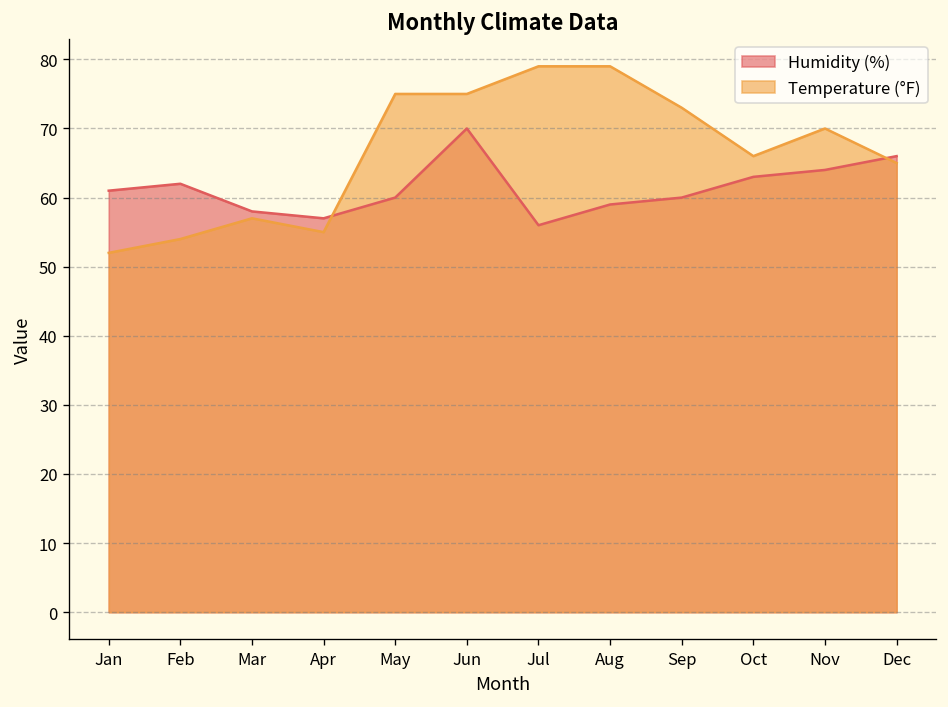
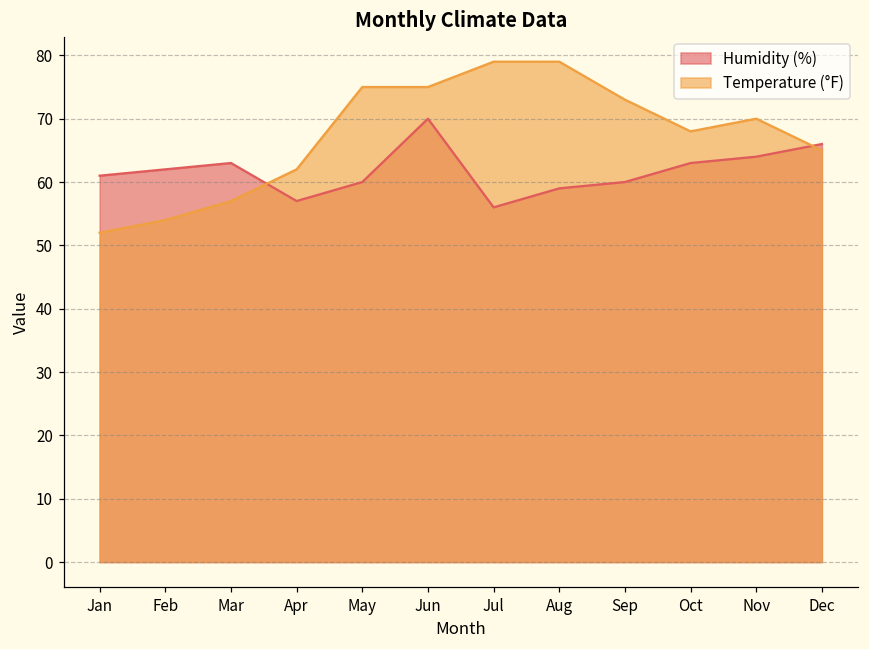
  {
    "Humidity (%)": {
      "Jan": 61,
      "Feb": 62,
-     "Mar": 58,
+     "Mar": 63,
      "Apr": 57,
      "May": 60,
      "Jun": 70,
      "Jul": 56,
      "Aug": 59,
      "Sep": 60,
      "Oct": 63,
      "Nov": 64,
      "Dec": 66
    },
    "Temperature (°F)": {
      "Jan": 52,
      "Feb": 54,
      "Mar": 57,
-     "Apr": 55,
+     "Apr": 62,
      "May": 75,
      "Jun": 75,
      "Jul": 79,
      "Aug": 79,
      "Sep": 73,
-     "Oct": 66,
+     "Oct": 68,
      "Nov": 70,
      "Dec": 65
    }
  }
